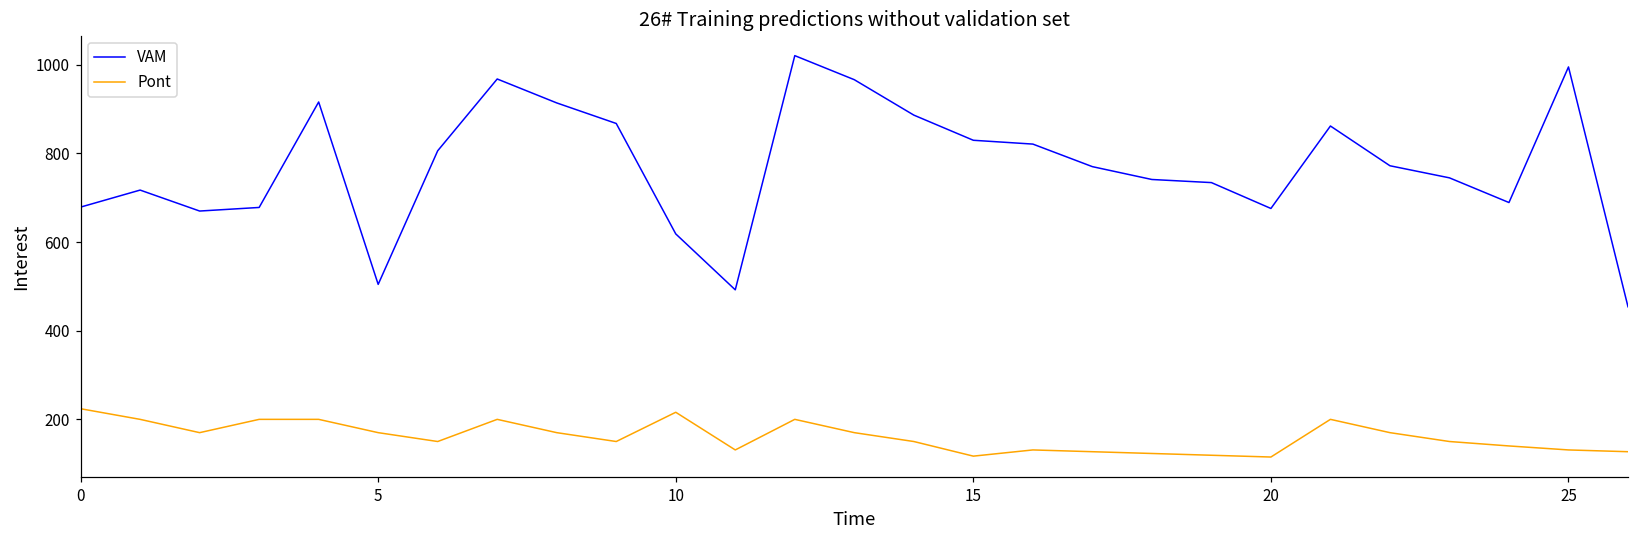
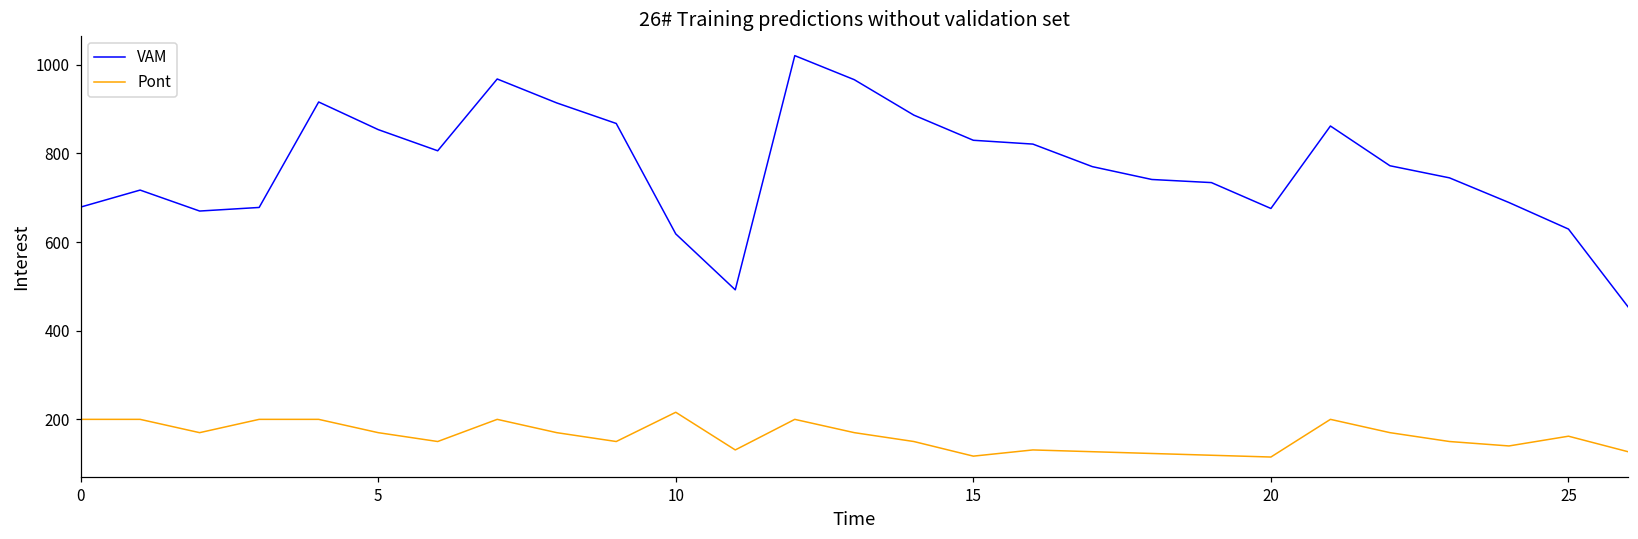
  {
    "VAM": {
      "0": 680,
-     "5": 500,
+     "5": 850,
      "10": 620,
      "15": 830,
      "20": 680,
-     "25": 1000
+     "25": 630
    },
    "Pont": {
-     "0": 220,
+     "0": 200,
      "5": 170,
      "10": 220,
      "15": 120,
      "20": 120,
-     "25": 130
+     "25": 160
    }
  }
